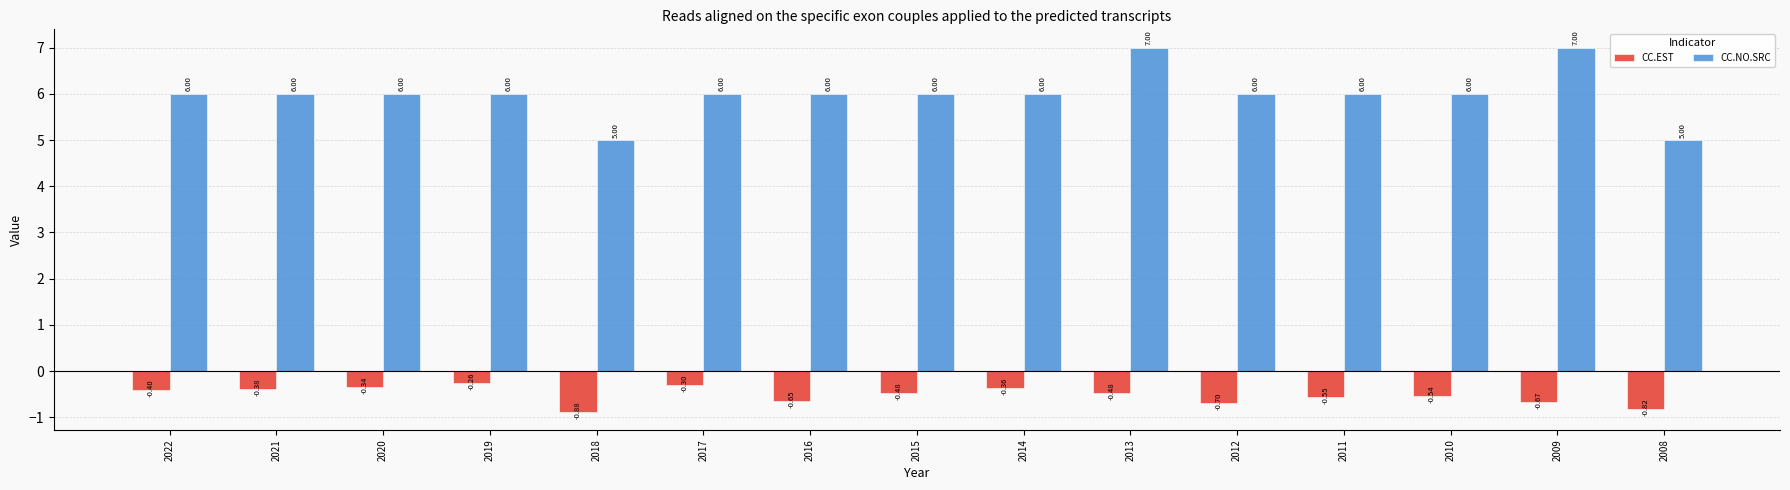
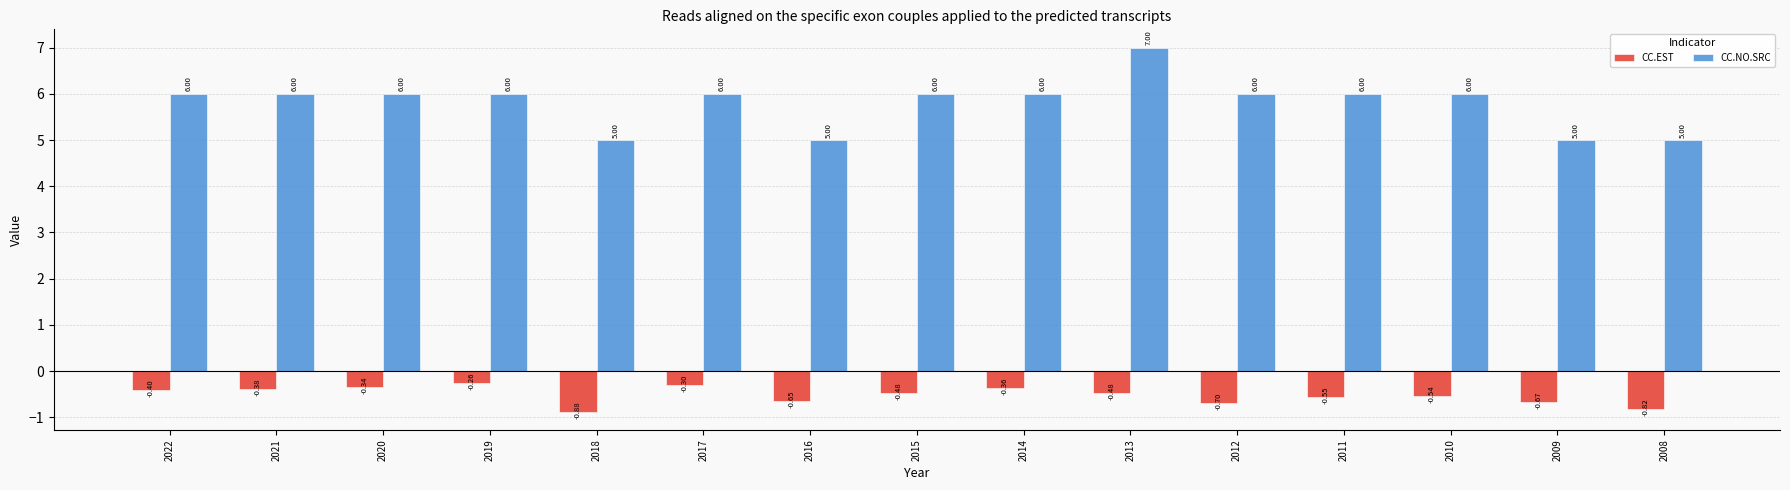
  {
    "CC.EST": {
      "2022": -0.40,
      "2021": -0.38,
      "2020": -0.34,
      "2019": -0.26,
      "2018": -0.88,
      "2017": -0.30,
      "2016": -0.65,
      "2015": -0.48,
      "2014": -0.36,
      "2013": -0.48,
      "2012": -0.70,
      "2011": -0.55,
      "2010": -0.54,
      "2009": -0.67,
      "2008": -0.82
    },
    "CC.NO.SRC": {
      "2022": 6.00,
      "2021": 6.00,
      "2020": 6.00,
      "2019": 6.00,
      "2018": 5.00,
      "2017": 6.00,
-     "2016": 6.00,
+     "2016": 5.00,
      "2015": 6.00,
      "2014": 6.00,
      "2013": 7.00,
      "2012": 6.00,
      "2011": 6.00,
      "2010": 6.00,
-     "2009": 7.00,
+     "2009": 5.00,
      "2008": 5.00
    }
  }
